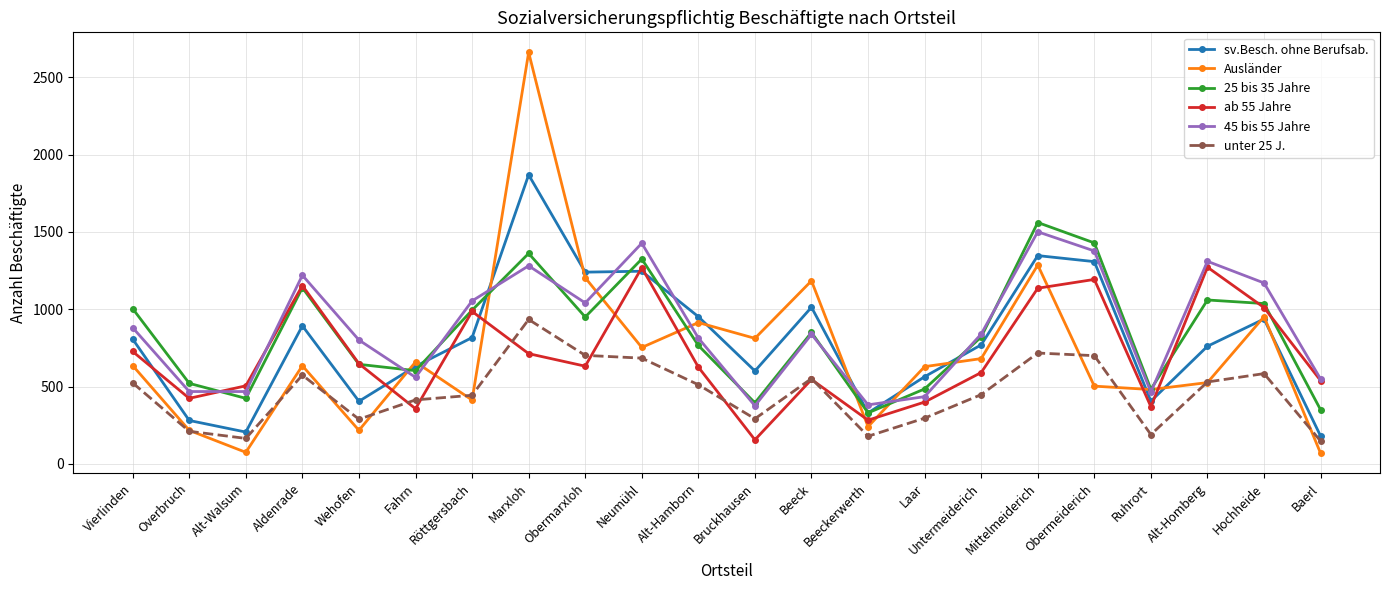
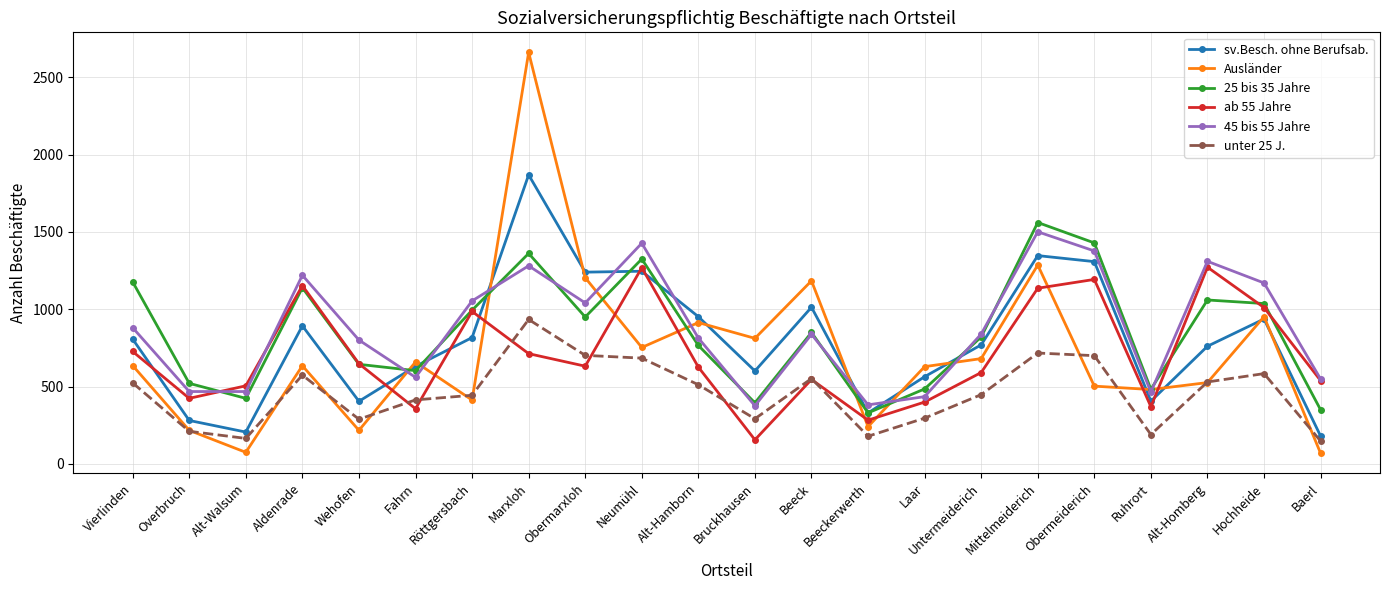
  {
    "sv.Besch. ohne Berufsab.": {
      "Vierlinden": 810,
      "Overbruch": 280,
      "Alt-Walsum": 210,
      "Aldenrade": 890,
      "Wehofen": 410,
      "Fahrn": 630,
      "Röttgersbach": 820,
      "Marxloh": 1870,
      "Obermarxloh": 1240,
      "Neumühl": 1250,
      "Alt-Hamborn": 950,
      "Bruckhausen": 600,
      "Beeck": 1010,
      "Laar": 560,
      "Untermeiderich": 770,
      "Mittelmeiderich": 1350,
      "Obermeiderich": 1310,
      "Ruhrort": 410,
      "Alt-Homberg": 760,
      "Baerl": 180
    },
    "Ausländer": {
      "Vierlinden": 640,
      "Alt-Walsum": 80,
      "Aldenrade": 640,
      "Wehofen": 220,
      "Fahrn": 660,
      "Röttgersbach": 410,
      "Marxloh": 2660,
      "Obermarxloh": 1200,
      "Neumühl": 750,
      "Alt-Hamborn": 910,
      "Bruckhausen": 810,
      "Beeck": 1180,
      "Beeckerwerth": 240,
      "Laar": 630,
      "Untermeiderich": 680,
      "Mittelmeiderich": 1290,
      "Obermeiderich": 500,
      "Baerl": 70
    },
    "25 bis 35 Jahre": {
-     "Vierlinden": 1000,
+     "Vierlinden": 1180,
      "Overbruch": 520,
      "Alt-Walsum": 420,
      "Fahrn": 600,
      "Marxloh": 1360,
      "Obermarxloh": 950,
      "Neumühl": 1330,
      "Alt-Hamborn": 770,
      "Bruckhausen": 400,
      "Laar": 490,
      "Untermeiderich": 820,
      "Mittelmeiderich": 1560,
      "Obermeiderich": 1430,
      "Alt-Homberg": 1060,
      "Hochheide": 1040,
      "Baerl": 350
    },
    "ab 55 Jahre": {
      "Vierlinden": 730,
      "Overbruch": 420,
      "Alt-Walsum": 510,
      "Fahrn": 360,
      "Marxloh": 710,
      "Obermarxloh": 630,
      "Neumühl": 1270,
      "Alt-Hamborn": 630,
      "Bruckhausen": 160,
      "Beeckerwerth": 280,
      "Laar": 400,
      "Untermeiderich": 590,
      "Mittelmeiderich": 1140,
      "Obermeiderich": 1190,
      "Ruhrort": 370,
      "Alt-Homberg": 1270,
      "Hochheide": 1010
    },
    "45 bis 55 Jahre": {
      "Vierlinden": 880,
      "Overbruch": 470,
      "Alt-Walsum": 470,
      "Aldenrade": 1220,
      "Wehofen": 800,
      "Fahrn": 560,
      "Röttgersbach": 1050,
      "Marxloh": 1280,
      "Obermarxloh": 1040,
      "Neumühl": 1430,
      "Alt-Hamborn": 810,
      "Bruckhausen": 380,
      "Beeckerwerth": 380,
      "Laar": 440,
      "Untermeiderich": 840,
      "Mittelmeiderich": 1500,
      "Obermeiderich": 1380,
      "Alt-Homberg": 1310,
      "Hochheide": 1170
    },
    "unter 25 J.": {
      "Vierlinden": 520,
      "Alt-Walsum": 170,
      "Aldenrade": 570,
      "Wehofen": 290,
      "Fahrn": 410,
      "Röttgersbach": 440,
      "Marxloh": 930,
      "Obermarxloh": 700,
      "Neumühl": 680,
      "Alt-Hamborn": 510,
      "Bruckhausen": 290,
      "Beeckerwerth": 180,
      "Laar": 300,
      "Untermeiderich": 450,
      "Mittelmeiderich": 720,
      "Obermeiderich": 700,
      "Ruhrort": 190,
      "Hochheide": 580,
      "Baerl": 150
    }
  }
